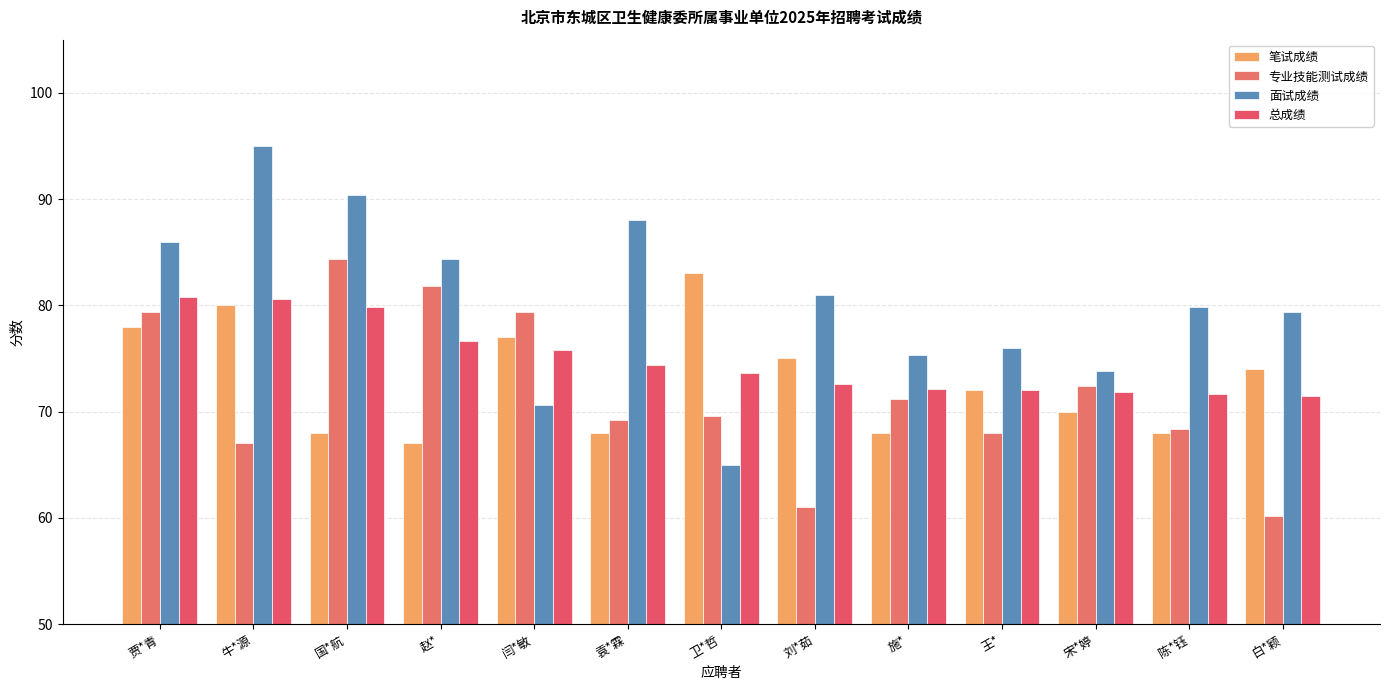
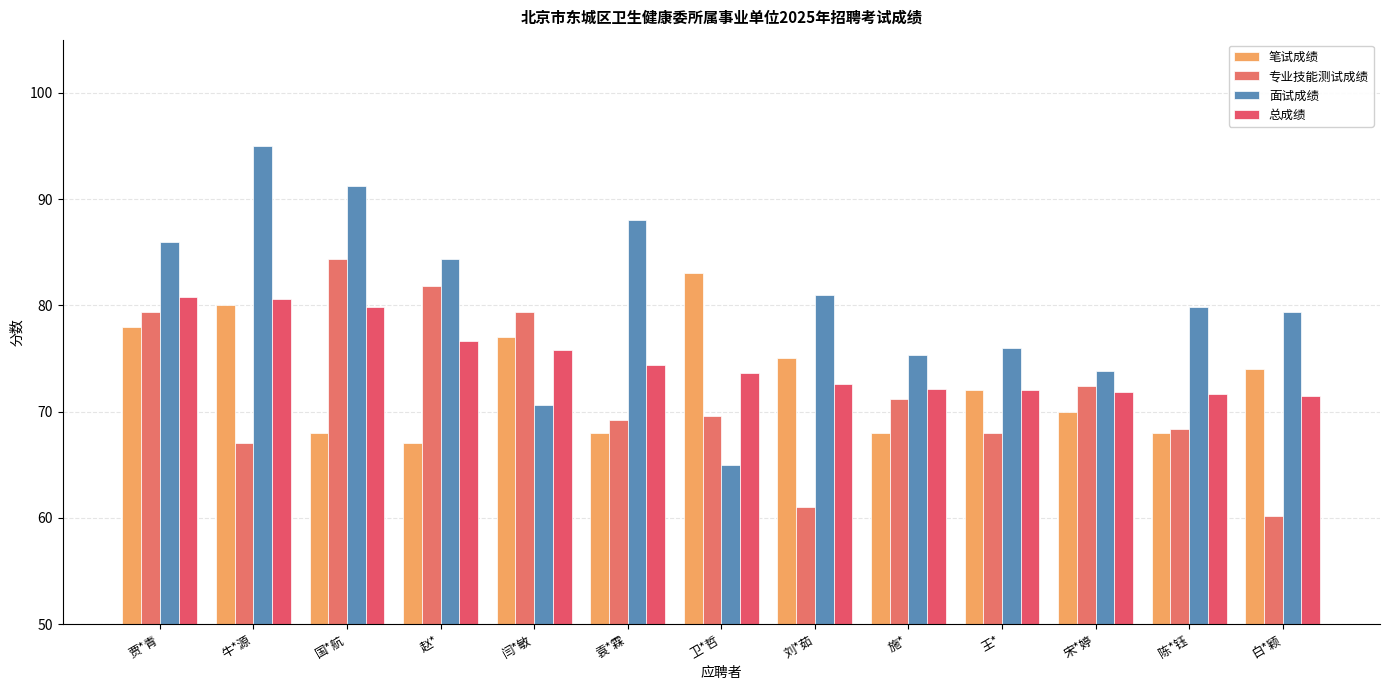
  {
    "面试成绩": {
      "贾*青": 86.0,
      "牛*源": 95.0,
-     "国*航": 90.4,
+     "国*航": 91.2,
      "赵*": 84.4,
      "闫*敏": 70.6,
      "袁*霖": 88.0,
      "卫*哲": 65.0,
      "刘*茹": 81.0,
      "施*": 75.3,
      "王*": 76.0,
      "宋*婷": 73.8,
      "陈*钰": 79.8,
      "白*颖": 79.4
    }
  }
